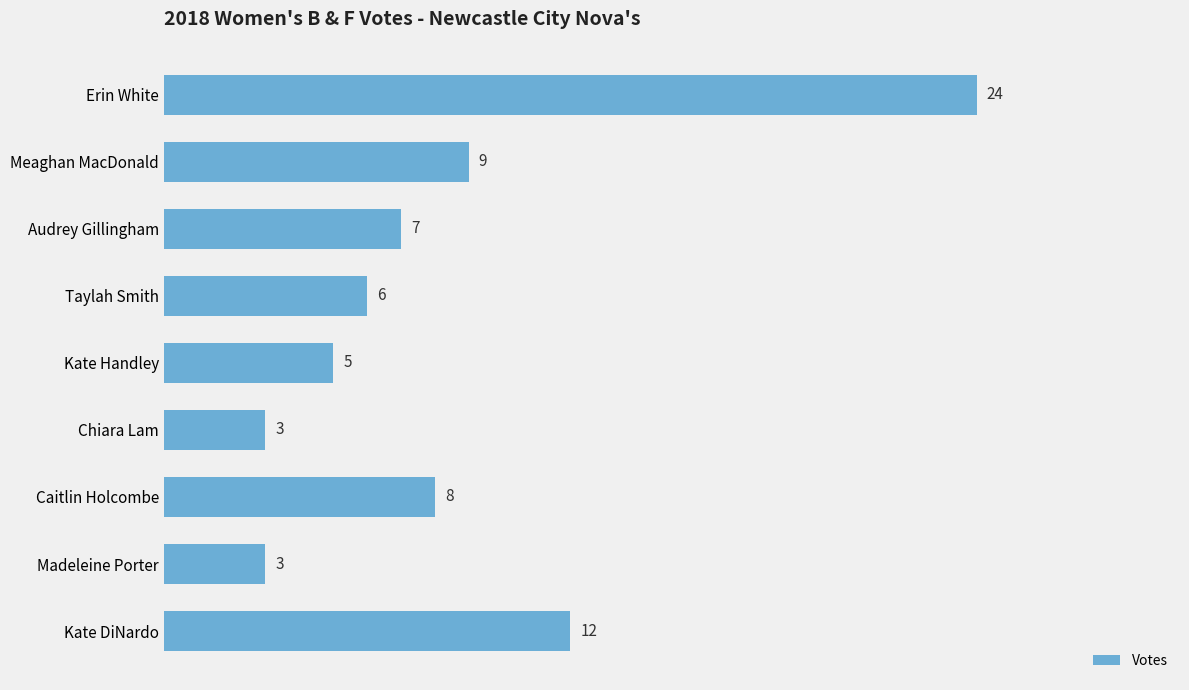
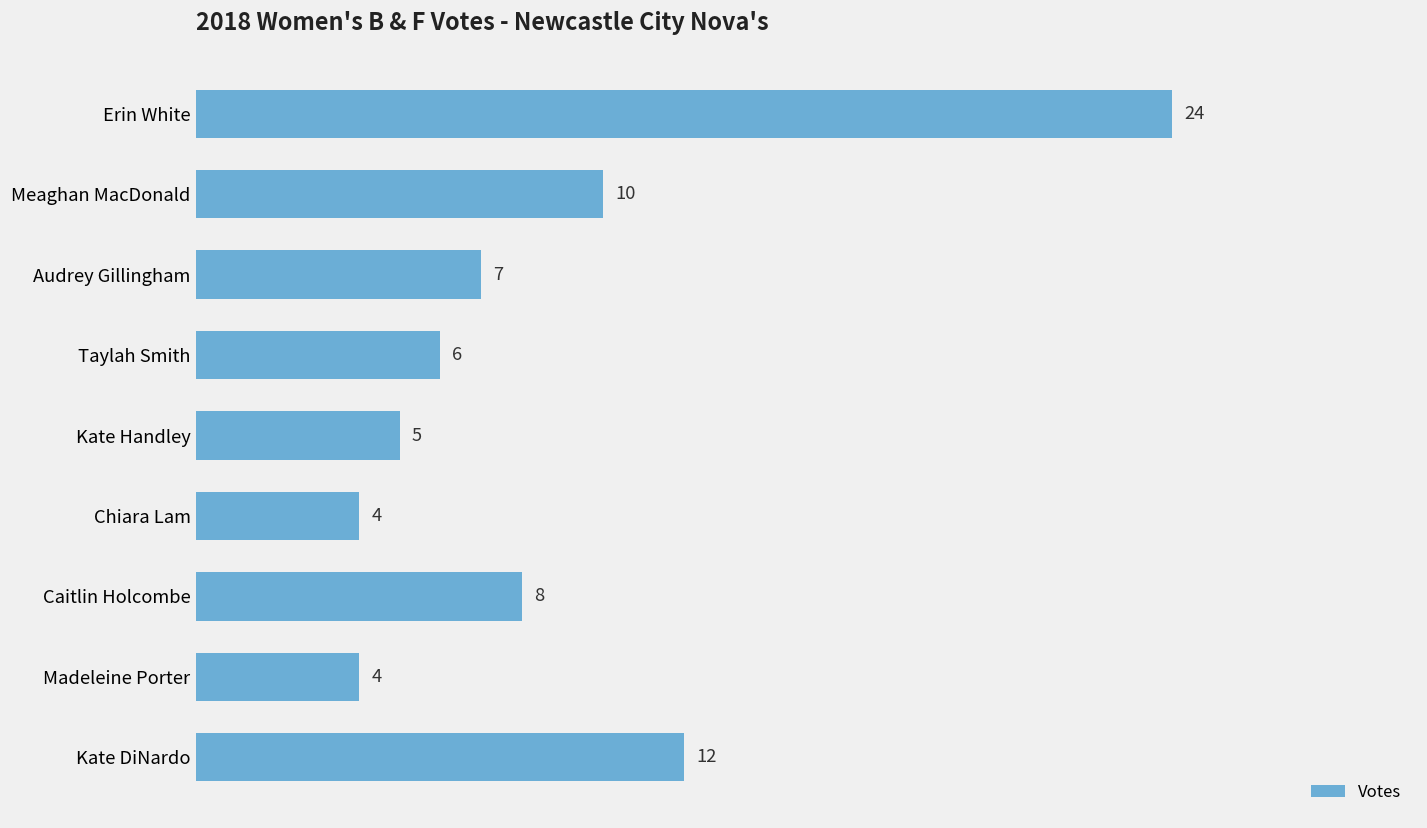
  {
    "Erin White": 24,
-   "Meaghan MacDonald": 9,
+   "Meaghan MacDonald": 10,
    "Audrey Gillingham": 7,
    "Taylah Smith": 6,
    "Kate Handley": 5,
-   "Chiara Lam": 3,
+   "Chiara Lam": 4,
    "Caitlin Holcombe": 8,
-   "Madeleine Porter": 3,
+   "Madeleine Porter": 4,
    "Kate DiNardo": 12
  }
